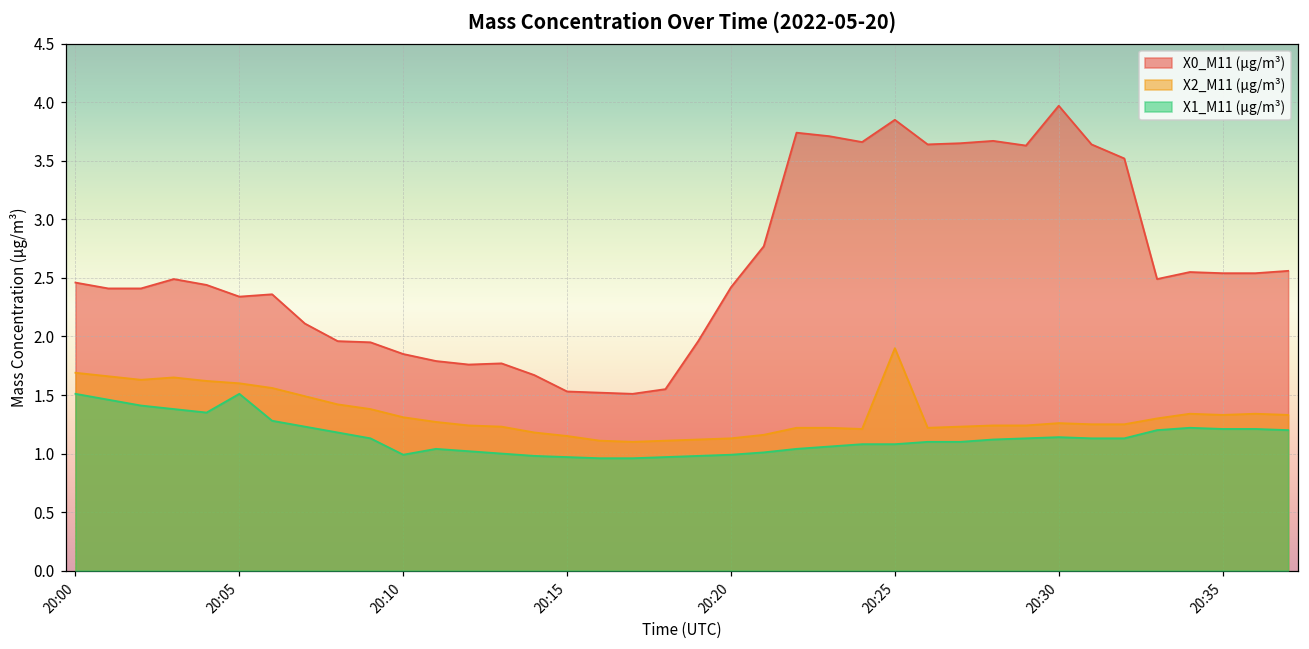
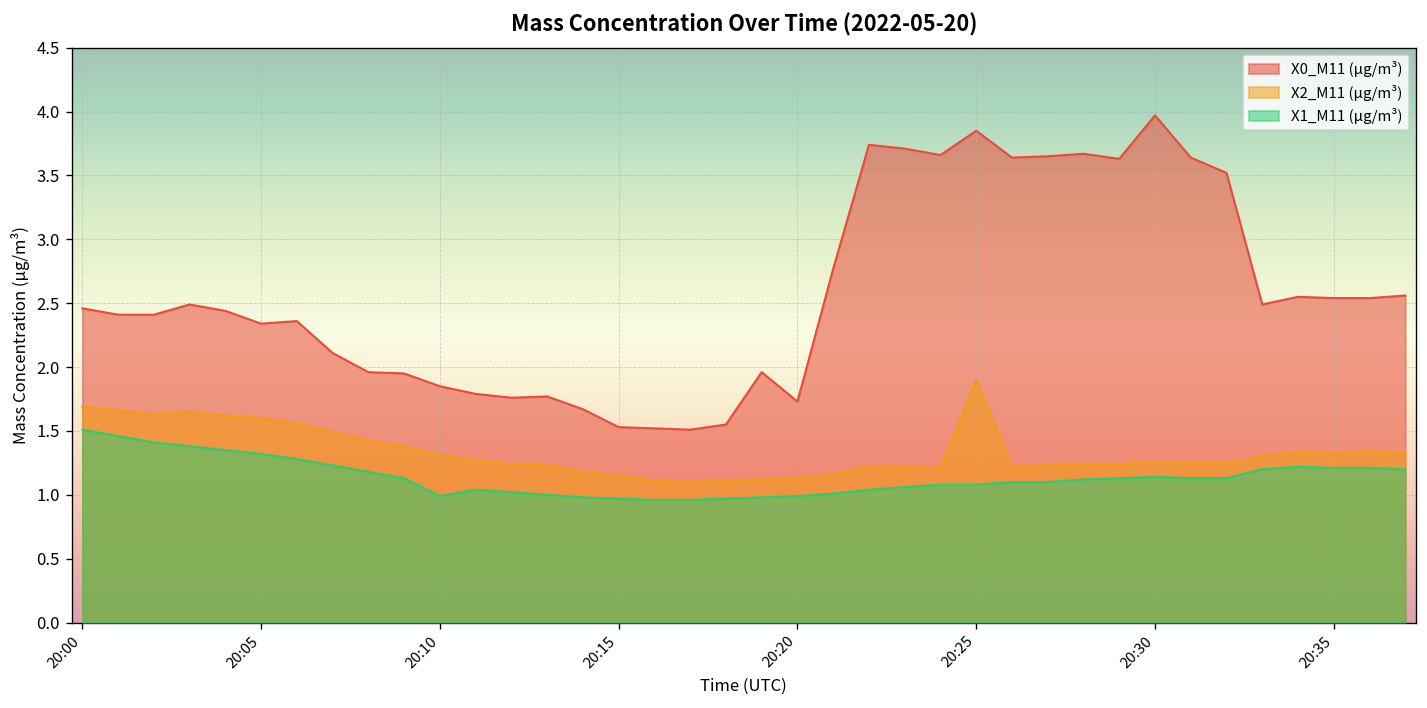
  {
    "X0_M11 (μg/m³)": {
      "20:00": 2.46,
      "20:05": 2.34,
      "20:10": 1.85,
      "20:15": 1.53,
-     "20:20": 2.42,
+     "20:20": 1.73,
      "20:25": 3.85,
      "20:30": 3.97,
      "20:35": 2.54
    },
    "X2_M11 (μg/m³)": {
      "20:00": 1.69,
      "20:05": 1.60,
      "20:10": 1.31,
      "20:15": 1.15,
      "20:20": 1.13,
      "20:25": 1.90,
      "20:30": 1.26,
      "20:35": 1.33
    },
    "X1_M11 (μg/m³)": {
      "20:00": 1.51,
-     "20:05": 1.51,
+     "20:05": 1.32,
      "20:10": 0.99,
      "20:15": 0.97,
      "20:20": 0.99,
      "20:25": 1.08,
      "20:30": 1.14,
      "20:35": 1.21
    }
  }
